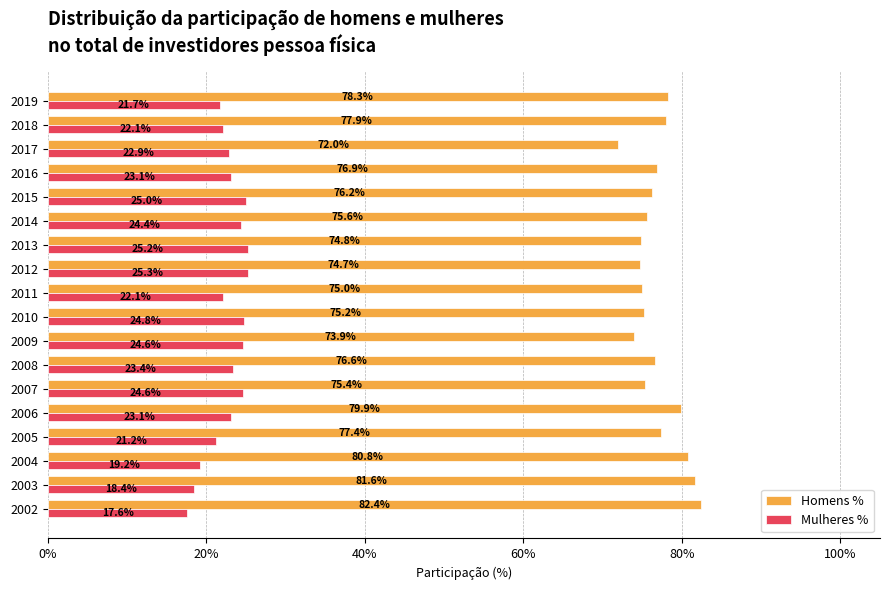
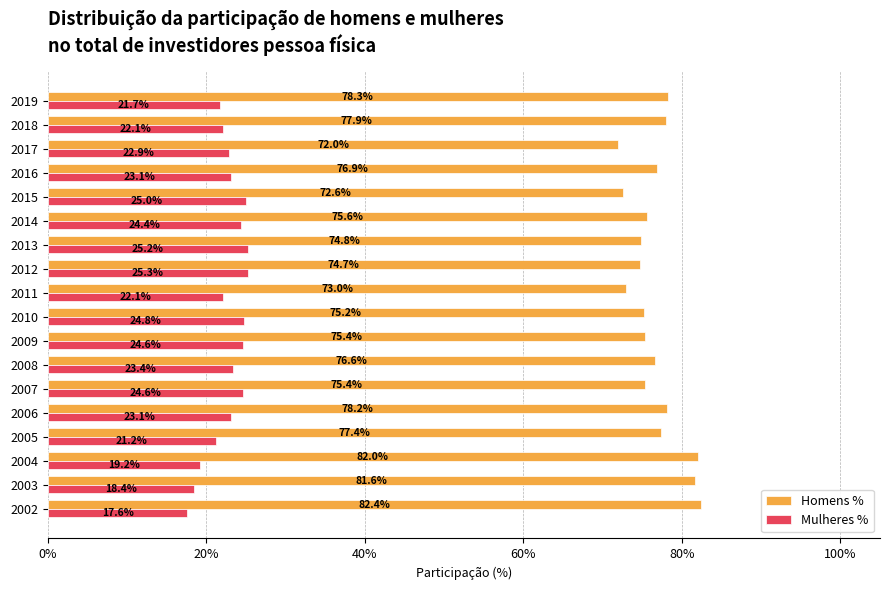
  {
    "Homens %": {
      "2019": "78.3%",
      "2018": "77.9%",
      "2017": "72.0%",
      "2016": "76.9%",
-     "2015": "76.2%",
+     "2015": "72.6%",
      "2014": "75.6%",
      "2013": "74.8%",
      "2012": "74.7%",
-     "2011": "75.0%",
+     "2011": "73.0%",
      "2010": "75.2%",
-     "2009": "73.9%",
+     "2009": "75.4%",
      "2008": "76.6%",
      "2007": "75.4%",
-     "2006": "79.9%",
+     "2006": "78.2%",
      "2005": "77.4%",
-     "2004": "80.8%",
+     "2004": "82.0%",
      "2003": "81.6%",
      "2002": "82.4%"
    },
    "Mulheres %": {
      "2019": "21.7%",
      "2018": "22.1%",
      "2017": "22.9%",
      "2016": "23.1%",
      "2015": "25.0%",
      "2014": "24.4%",
      "2013": "25.2%",
      "2012": "25.3%",
      "2011": "22.1%",
      "2010": "24.8%",
      "2009": "24.6%",
      "2008": "23.4%",
      "2007": "24.6%",
      "2006": "23.1%",
      "2005": "21.2%",
      "2004": "19.2%",
      "2003": "18.4%",
      "2002": "17.6%"
    }
  }
